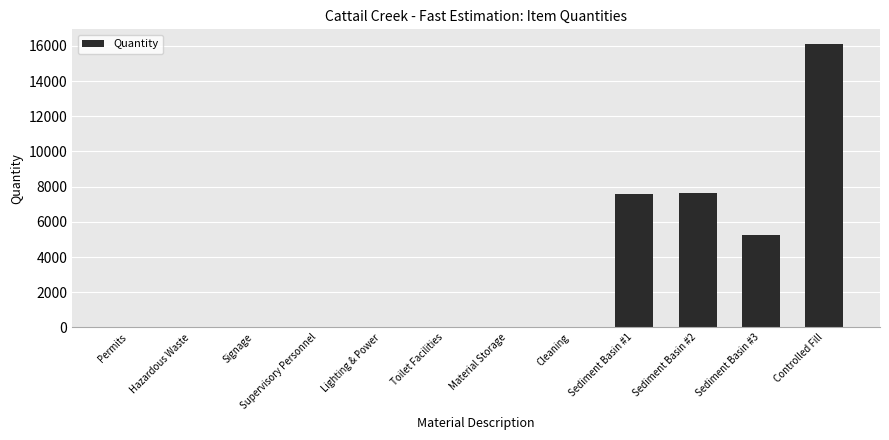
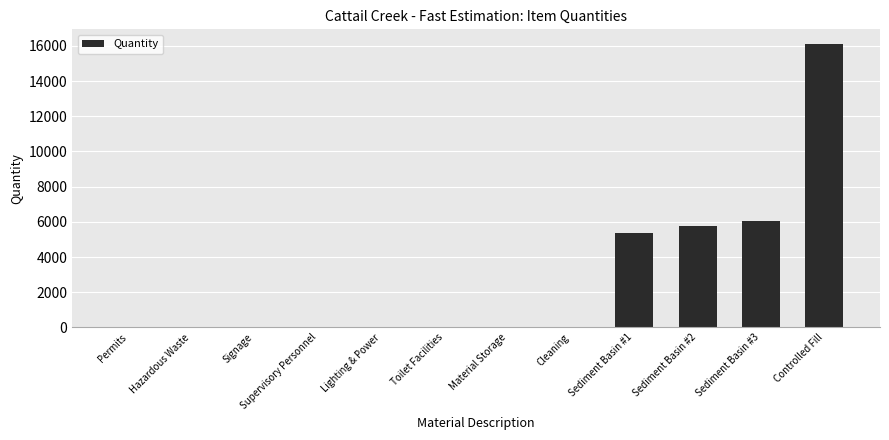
  {
-   "Sediment Basin #1": 7600,
-   "Sediment Basin #2": 7600,
-   "Sediment Basin #3": 5200,
+   "Sediment Basin #1": 5400,
+   "Sediment Basin #2": 5800,
+   "Sediment Basin #3": 6000,
    "Controlled Fill": 16100
  }
